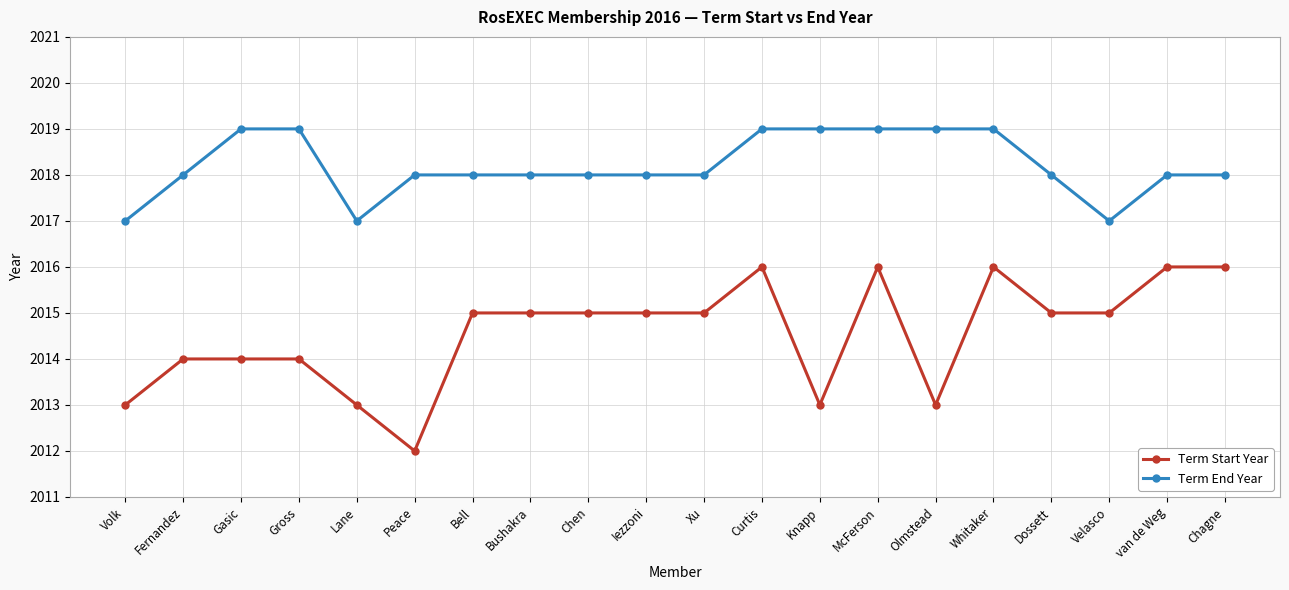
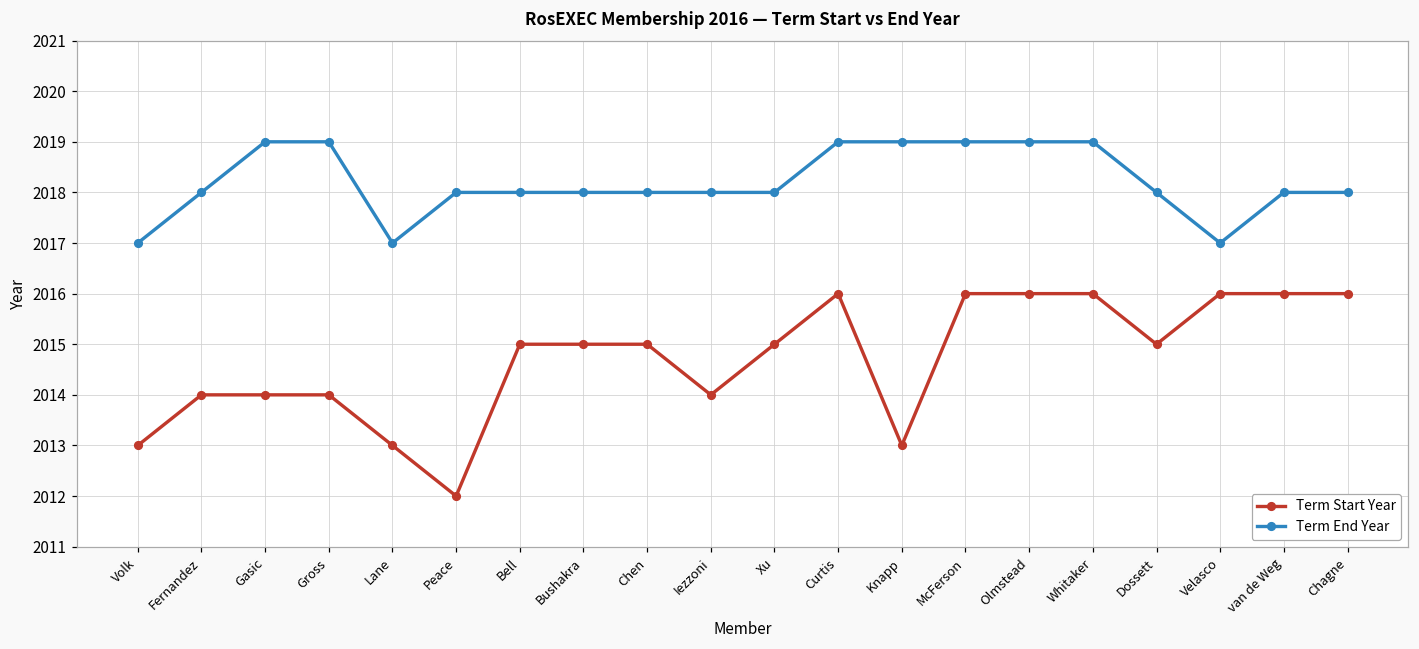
  {
    "Term Start Year": {
      "Volk": 2013,
      "Fernandez": 2014,
      "Gasic": 2014,
      "Gross": 2014,
      "Lane": 2013,
      "Peace": 2012,
      "Bell": 2015,
      "Bushakra": 2015,
      "Chen": 2015,
-     "Iezzoni": 2015,
+     "Iezzoni": 2014,
      "Xu": 2015,
      "Curtis": 2016,
      "Knapp": 2013,
      "McFerson": 2016,
-     "Olmstead": 2013,
+     "Olmstead": 2016,
      "Whitaker": 2016,
      "Dossett": 2015,
-     "Velasco": 2015,
+     "Velasco": 2016,
      "van de Weg": 2016,
      "Chagne": 2016
    },
    "Term End Year": {
      "Volk": 2017,
      "Fernandez": 2018,
      "Gasic": 2019,
      "Gross": 2019,
      "Lane": 2017,
      "Peace": 2018,
      "Bell": 2018,
      "Bushakra": 2018,
      "Chen": 2018,
      "Iezzoni": 2018,
      "Xu": 2018,
      "Curtis": 2019,
      "Knapp": 2019,
      "McFerson": 2019,
      "Olmstead": 2019,
      "Whitaker": 2019,
      "Dossett": 2018,
      "Velasco": 2017,
      "van de Weg": 2018,
      "Chagne": 2018
    }
  }
